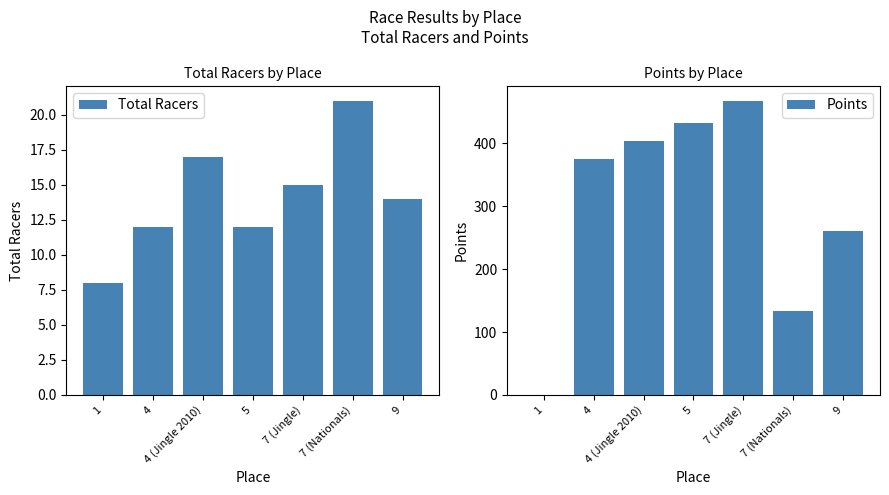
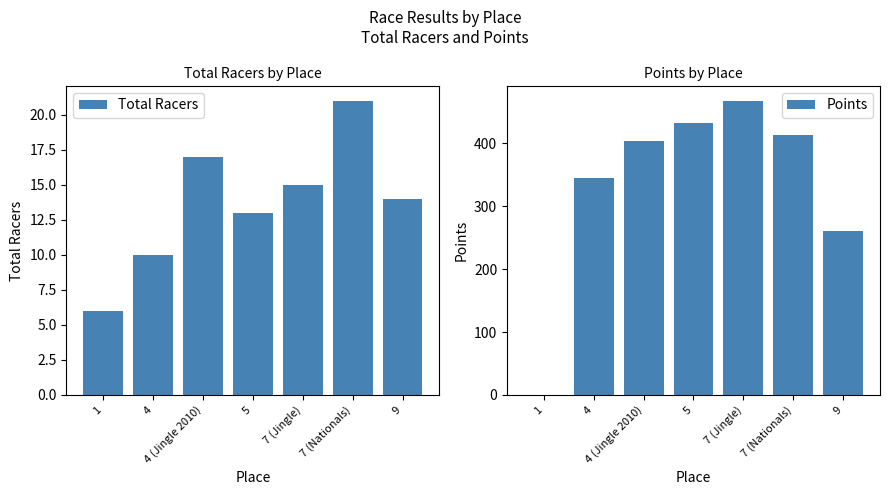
  {
    "Total Racers by Place": {
-     "1": 8,
-     "4": 12,
+     "1": 6,
+     "4": 10,
      "4 (Jingle 2010)": 17,
-     "5": 12,
+     "5": 13,
      "7 (Jingle)": 15,
      "7 (Nationals)": 21,
      "9": 14
    },
    "Points by Place": {
      "1": 0,
-     "4": 370,
+     "4": 340,
      "4 (Jingle 2010)": 400,
      "5": 430,
      "7 (Jingle)": 470,
-     "7 (Nationals)": 130,
+     "7 (Nationals)": 410,
      "9": 260
    }
  }
